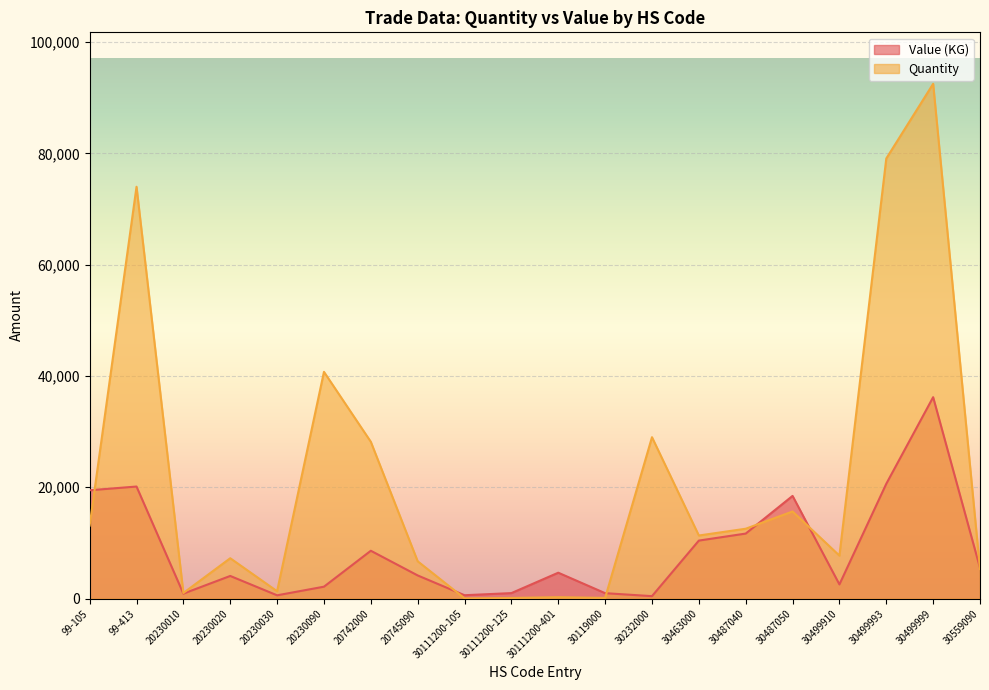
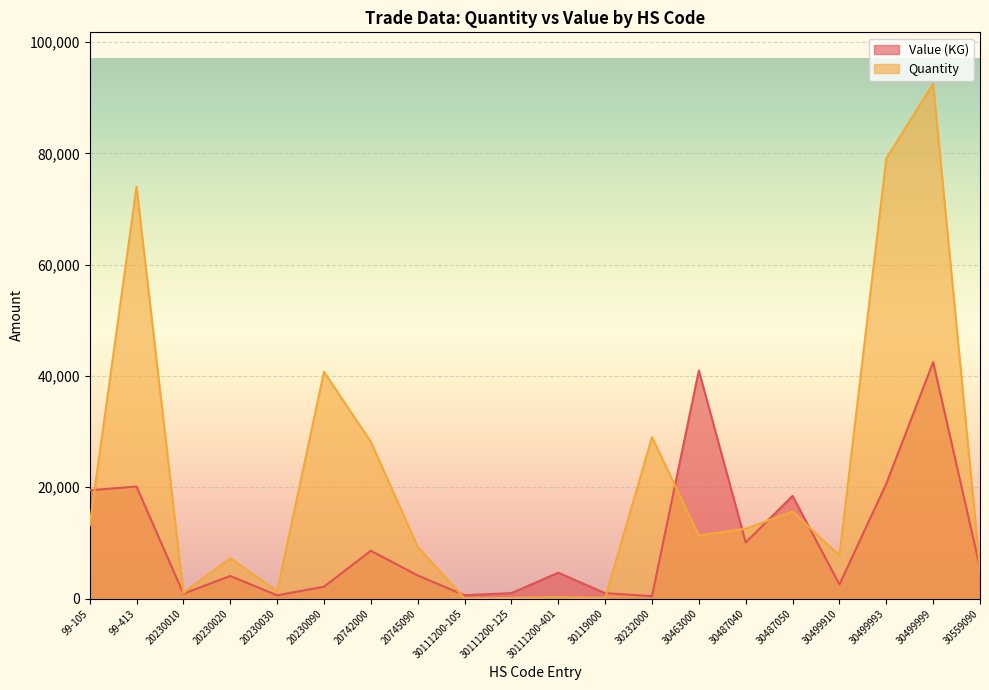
  {
    "Value (KG)": {
      "99-105": "19,000",
      "99-413": "20,000",
      "20230020": "4,000",
      "20230030": "1,000",
      "20230090": "2,000",
      "20742000": "9,000",
      "20745090": "4,000",
      "30111200-105": "1,000",
      "30111200-125": "1,000",
      "30111200-401": "5,000",
      "30119000": "1,000",
      "30232000": "0",
-     "30463000": "10,000",
-     "30487040": "12,000",
+     "30463000": "41,000",
+     "30487040": "10,000",
      "30487050": "18,000",
      "30499910": "3,000",
      "30499993": "21,000",
-     "30499999": "36,000"
+     "30499999": "42,000"
    },
    "Quantity": {
      "99-105": "13,000",
      "99-413": "74,000",
      "20230020": "7,000",
      "20230030": "1,000",
      "20230090": "41,000",
      "20742000": "28,000",
-     "20745090": "7,000",
+     "20745090": "9,000",
      "30111200-105": "0",
      "30111200-125": "0",
      "30111200-401": "0",
      "30119000": "0",
      "30232000": "29,000",
      "30463000": "11,000",
      "30487040": "13,000",
      "30487050": "16,000",
      "30499910": "8,000",
      "30499993": "79,000",
      "30499999": "93,000"
    }
  }
